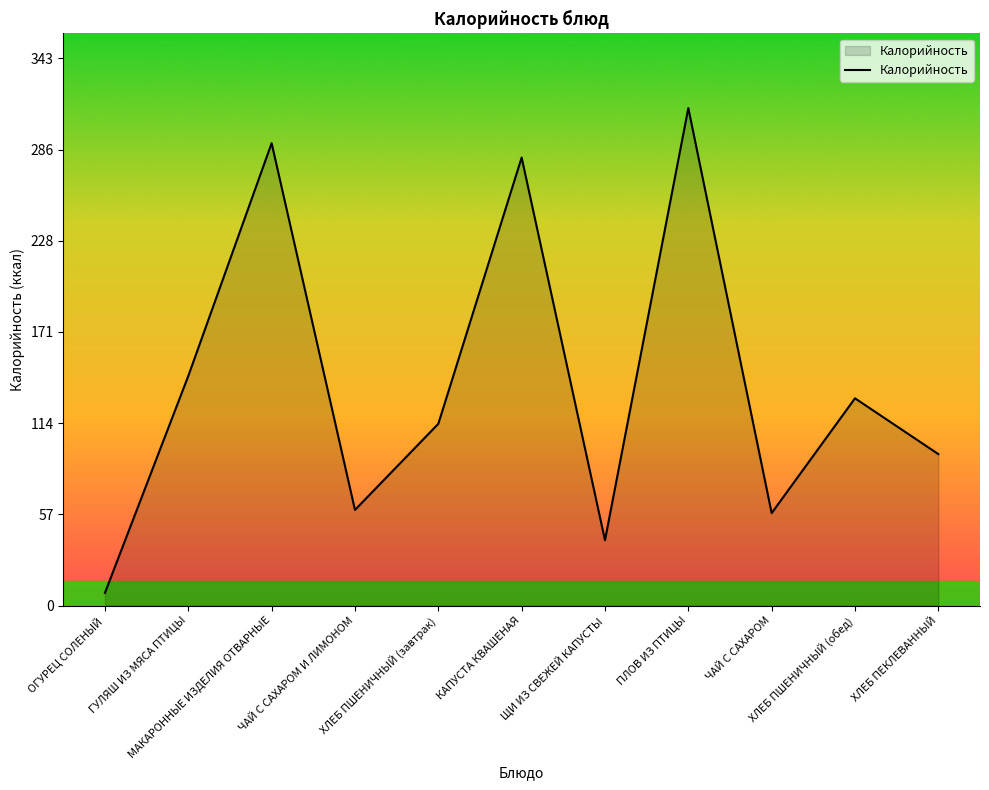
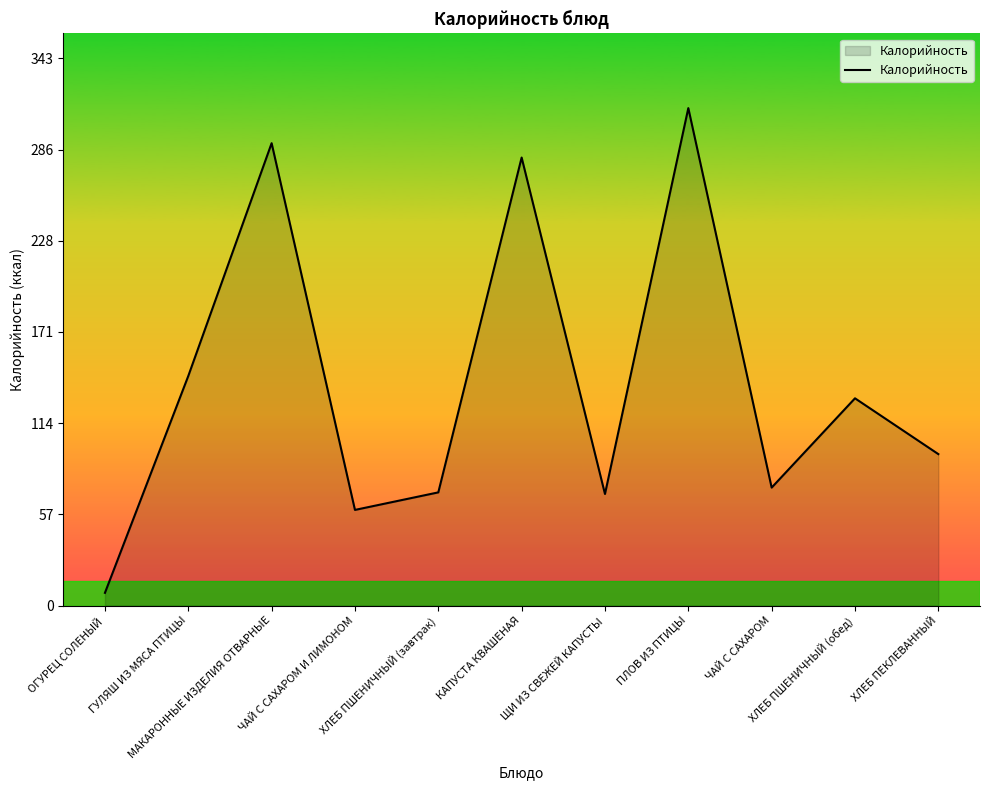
  {
    "ГУЛЯШ ИЗ МЯСА ПТИЦЫ": 144,
    "МАКАРОННЫЕ ИЗДЕЛИЯ ОТВАРНЫЕ": 290,
    "ЧАЙ С САХАРОМ И ЛИМОНОМ": 60,
-   "ХЛЕБ ПШЕНИЧНЫЙ (завтрак)": 114,
+   "ХЛЕБ ПШЕНИЧНЫЙ (завтрак)": 71,
    "КАПУСТА КВАШЕНАЯ": 281,
-   "ЩИ ИЗ СВЕЖЕЙ КАПУСТЫ": 41,
+   "ЩИ ИЗ СВЕЖЕЙ КАПУСТЫ": 70,
    "ПЛОВ ИЗ ПТИЦЫ": 312,
-   "ЧАЙ С САХАРОМ": 58,
+   "ЧАЙ С САХАРОМ": 74,
    "ХЛЕБ ПШЕНИЧНЫЙ (обед)": 130,
    "ХЛЕБ ПЕКЛЕВАННЫЙ": 95
  }
